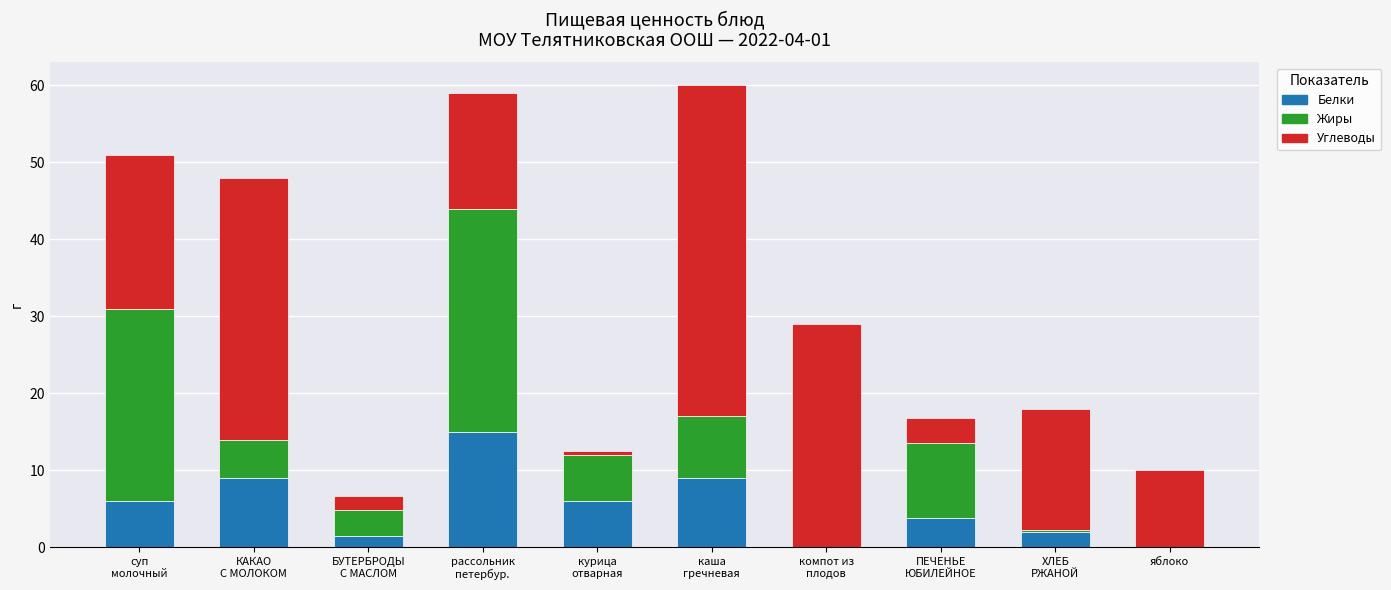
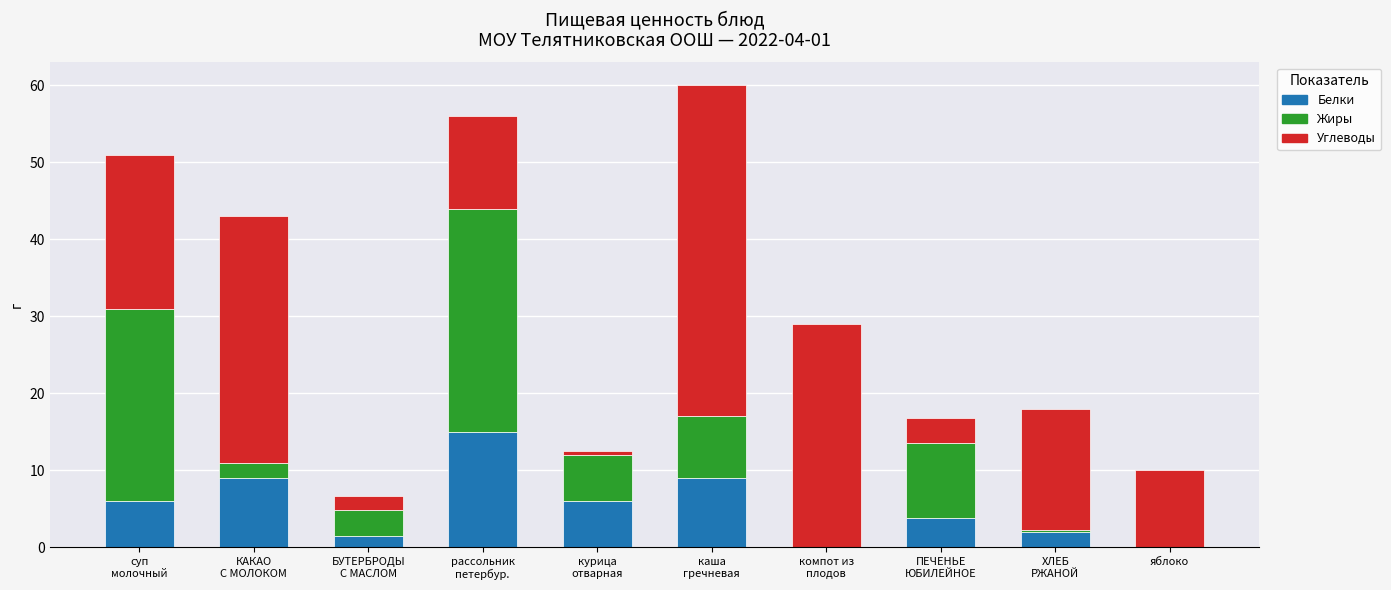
  {
    "Белки": {
      "суп молочный": 6,
      "КАКАО С МОЛОКОМ": 9,
      "БУТЕРБРОДЫ С МАСЛОМ": 2,
      "рассольник петербур.": 15,
      "курица отварная": 6,
      "каша гречневая": 9,
      "компот из плодов": 0,
      "ПЕЧЕНЬЕ ЮБИЛЕЙНОЕ": 4,
      "ХЛЕБ РЖАНОЙ": 2,
      "яблоко": 0
    },
    "Жиры": {
      "суп молочный": 25,
-     "КАКАО С МОЛОКОМ": 5,
+     "КАКАО С МОЛОКОМ": 2,
      "БУТЕРБРОДЫ С МАСЛОМ": 3,
      "рассольник петербур.": 29,
      "курица отварная": 6,
      "каша гречневая": 8,
      "компот из плодов": 0,
      "ПЕЧЕНЬЕ ЮБИЛЕЙНОЕ": 10,
      "яблоко": 0
    },
    "Углеводы": {
      "суп молочный": 20,
-     "КАКАО С МОЛОКОМ": 34,
+     "КАКАО С МОЛОКОМ": 32,
      "БУТЕРБРОДЫ С МАСЛОМ": 2,
-     "рассольник петербур.": 15,
+     "рассольник петербур.": 12,
      "курица отварная": 1,
      "каша гречневая": 43,
      "компот из плодов": 29,
      "ПЕЧЕНЬЕ ЮБИЛЕЙНОЕ": 3,
      "ХЛЕБ РЖАНОЙ": 16,
      "яблоко": 10
    }
  }
